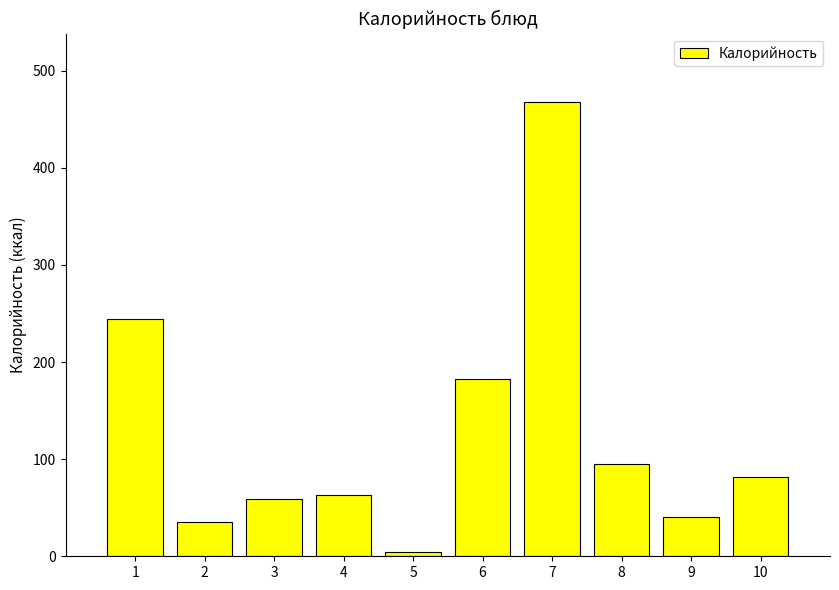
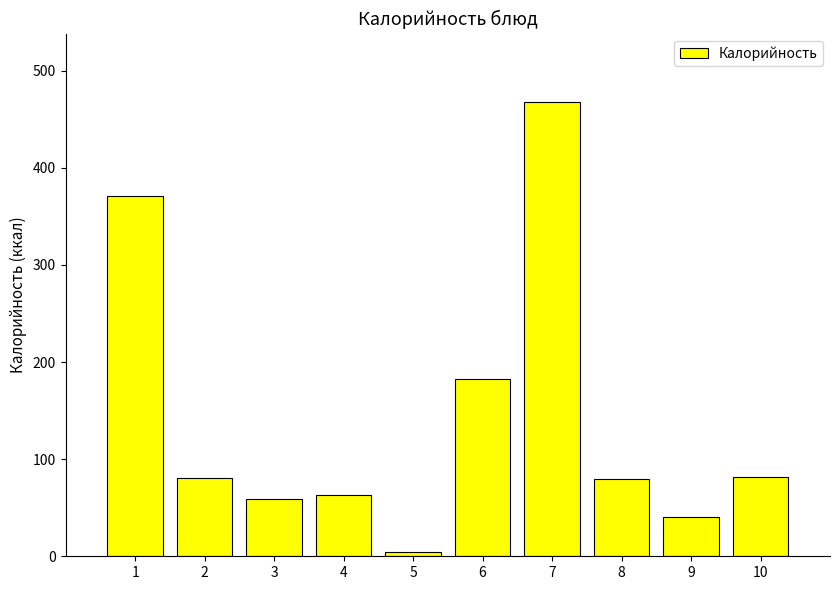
  {
-   "1": 240,
-   "2": 30,
+   "1": 370,
+   "2": 80,
    "3": 60,
    "4": 60,
    "5": 0,
    "6": 180,
    "7": 470,
-   "8": 90,
+   "8": 80,
    "9": 40,
    "10": 80
  }
